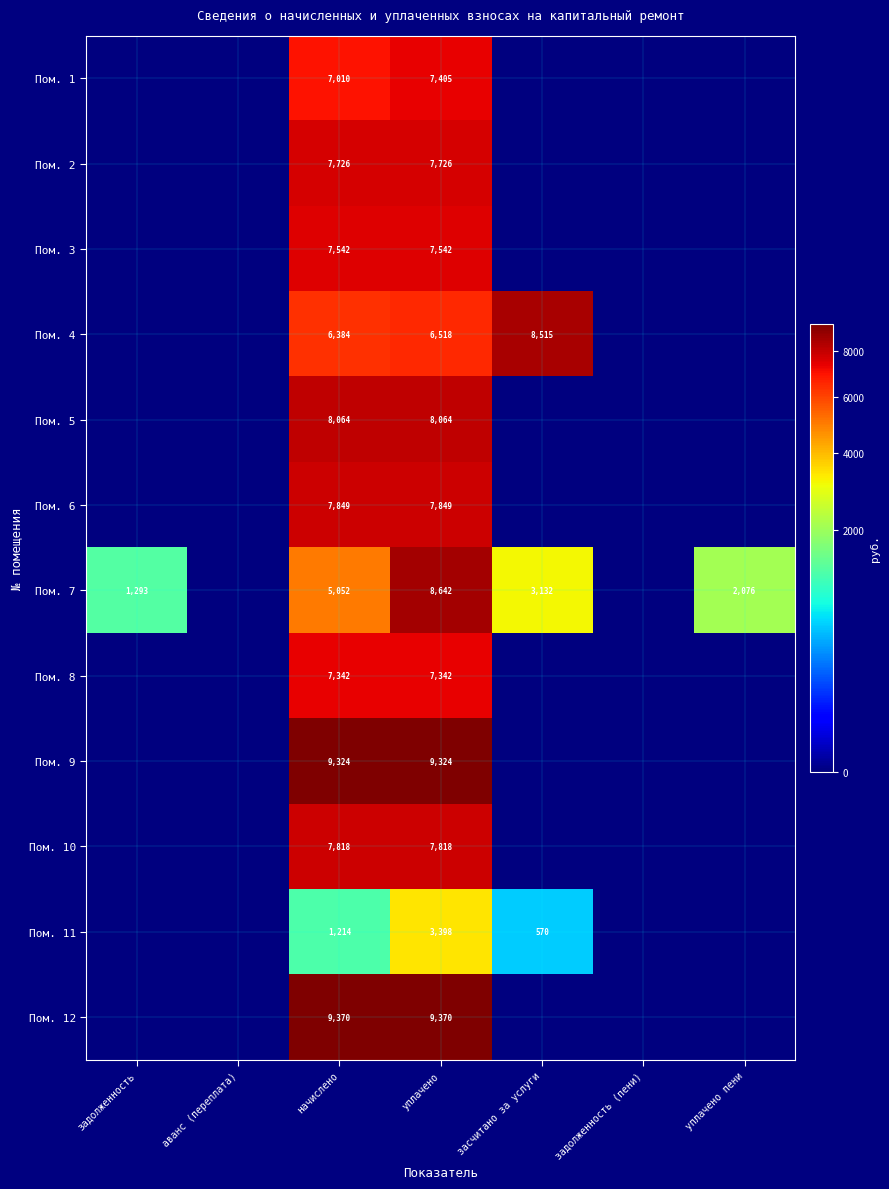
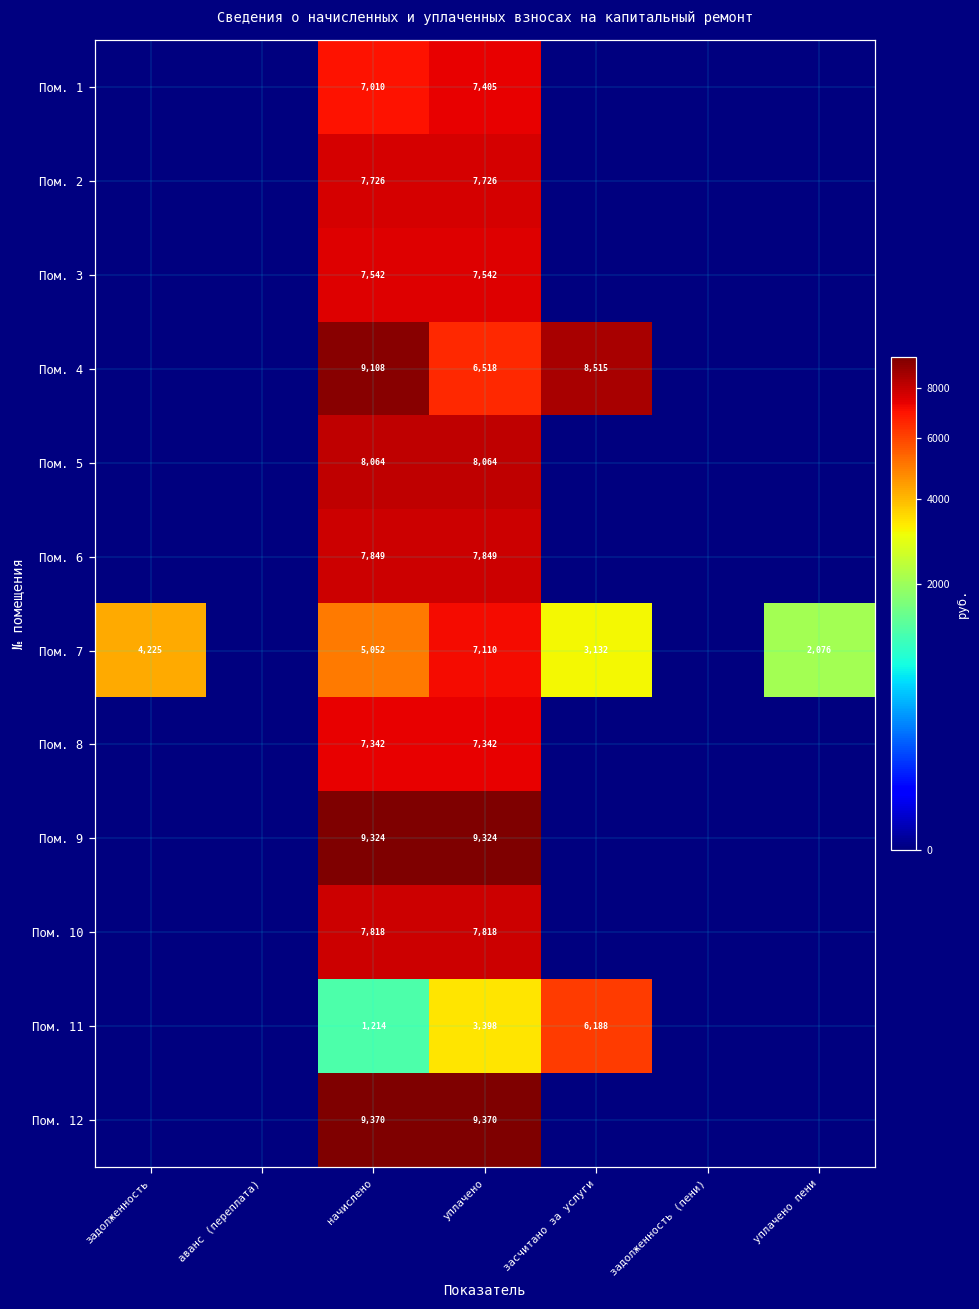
  {
    "Пом. 1": {
      "начислено": "7,010",
      "уплачено": "7,405"
    },
    "Пом. 2": {
      "начислено": "7,726",
      "уплачено": "7,726"
    },
    "Пом. 3": {
      "начислено": "7,542",
      "уплачено": "7,542"
    },
    "Пом. 4": {
-     "начислено": "6,384",
+     "начислено": "9,108",
      "уплачено": "6,518",
      "засчитано за услуги": "8,515"
    },
    "Пом. 5": {
      "начислено": "8,064",
      "уплачено": "8,064"
    },
    "Пом. 6": {
      "начислено": "7,849",
      "уплачено": "7,849"
    },
    "Пом. 7": {
-     "задолженность": "1,293",
+     "задолженность": "4,225",
      "начислено": "5,052",
-     "уплачено": "8,642",
+     "уплачено": "7,110",
      "засчитано за услуги": "3,132",
      "уплачено пени": "2,076"
    },
    "Пом. 8": {
      "начислено": "7,342",
      "уплачено": "7,342"
    },
    "Пом. 9": {
      "начислено": "9,324",
      "уплачено": "9,324"
    },
    "Пом. 10": {
      "начислено": "7,818",
      "уплачено": "7,818"
    },
    "Пом. 11": {
      "начислено": "1,214",
      "уплачено": "3,398",
-     "засчитано за услуги": "570"
+     "засчитано за услуги": "6,188"
    },
    "Пом. 12": {
      "начислено": "9,370",
      "уплачено": "9,370"
    }
  }
